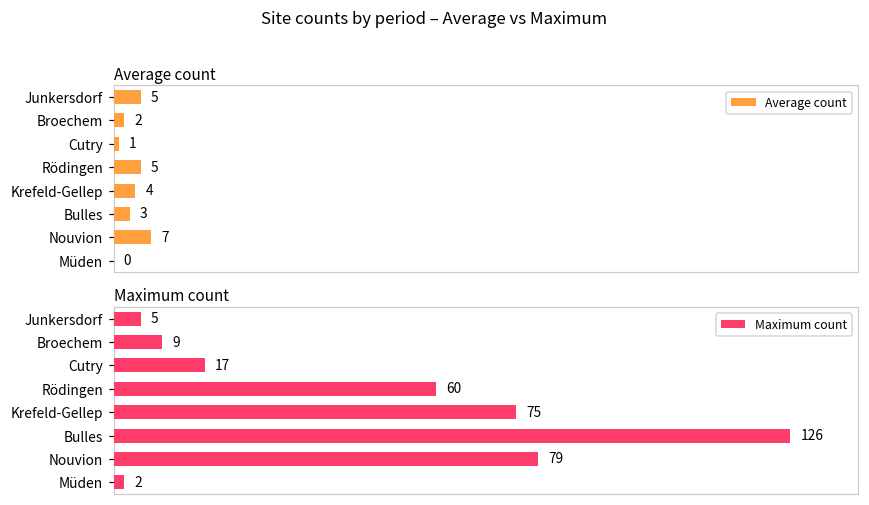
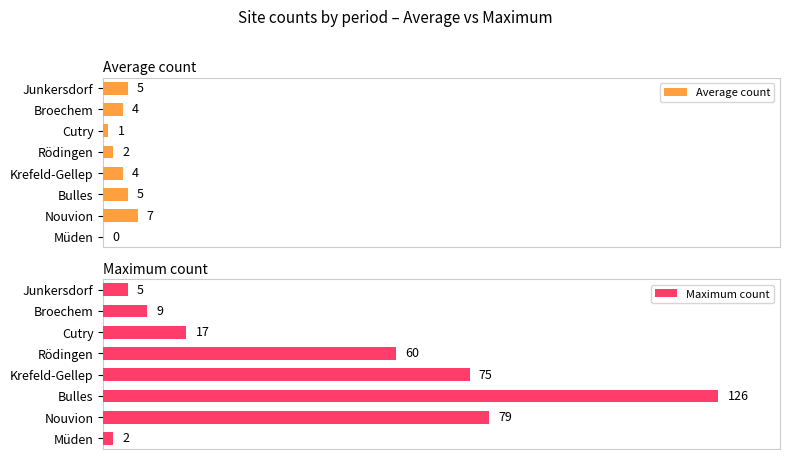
  {
    "Average count": {
-     "Broechem": 2,
+     "Broechem": 4,
      "Cutry": 1,
-     "Rödingen": 5,
+     "Rödingen": 2,
      "Krefeld-Gellep": 3,
-     "Bulles": 3,
+     "Bulles": 5,
      "Müden": 0
    },
    "Maximum count": {
      "Müden": 2
    }
  }
